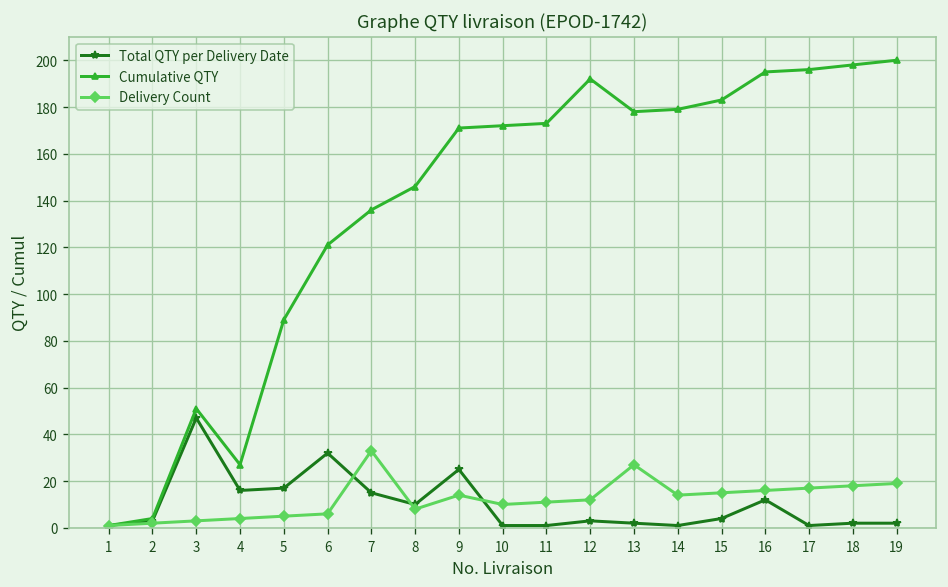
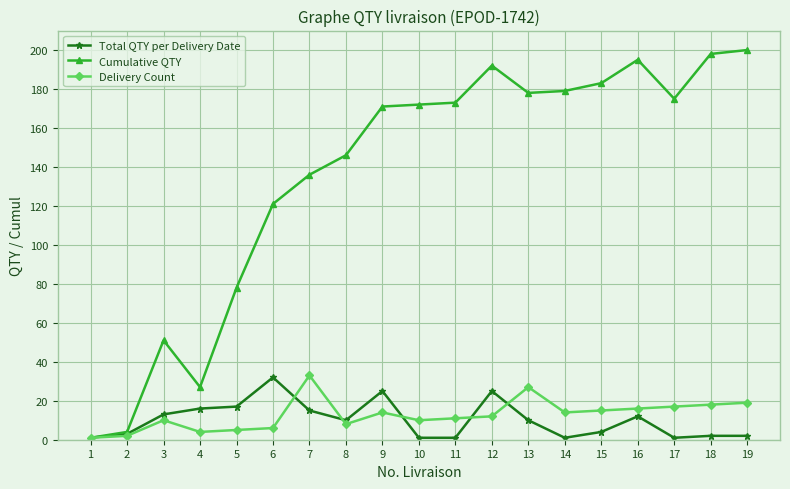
  {
    "Total QTY per Delivery Date": {
-     "3": 47,
+     "3": 13,
      "4": 16,
      "5": 17,
      "6": 32,
      "7": 15,
      "8": 10,
      "9": 25,
      "10": 1,
      "11": 1,
-     "12": 3,
-     "13": 2,
+     "12": 25,
+     "13": 10,
      "14": 1,
      "15": 4,
      "16": 12,
      "17": 1,
      "18": 2,
      "19": 2
    },
    "Cumulative QTY": {
      "3": 51,
      "4": 27,
-     "5": 89,
+     "5": 78,
      "6": 121,
      "7": 136,
      "8": 146,
      "9": 171,
      "10": 172,
      "11": 173,
      "12": 192,
      "13": 178,
      "14": 179,
      "15": 183,
      "16": 195,
-     "17": 196,
+     "17": 175,
      "18": 198,
      "19": 200
    },
    "Delivery Count": {
-     "3": 3,
+     "3": 10,
      "4": 4,
      "5": 5,
      "6": 6,
      "7": 33,
      "8": 8,
      "9": 14,
      "10": 10,
      "11": 11,
      "12": 12,
      "13": 27,
      "14": 14,
      "15": 15,
      "16": 16,
      "17": 17,
      "18": 18,
      "19": 19
    }
  }
